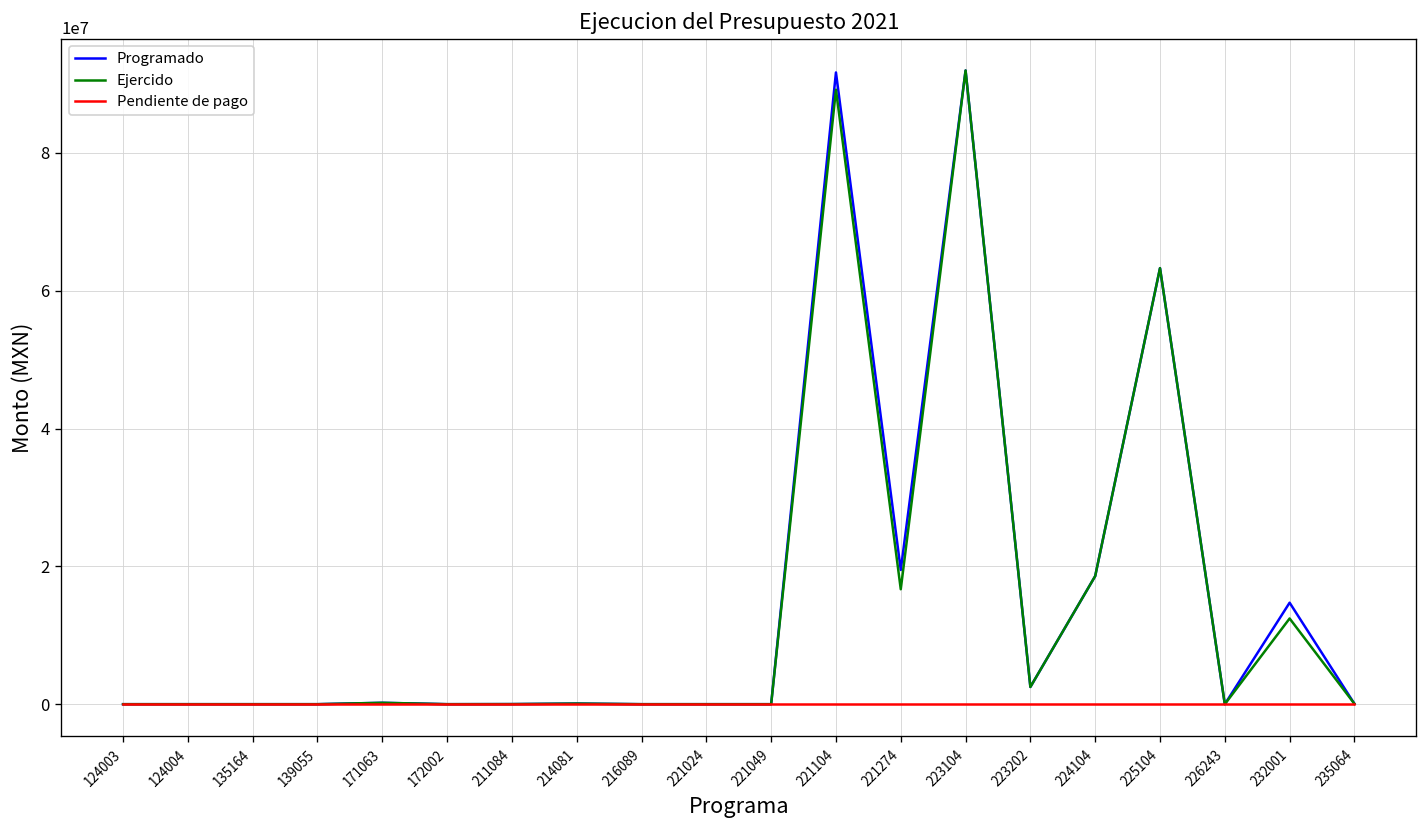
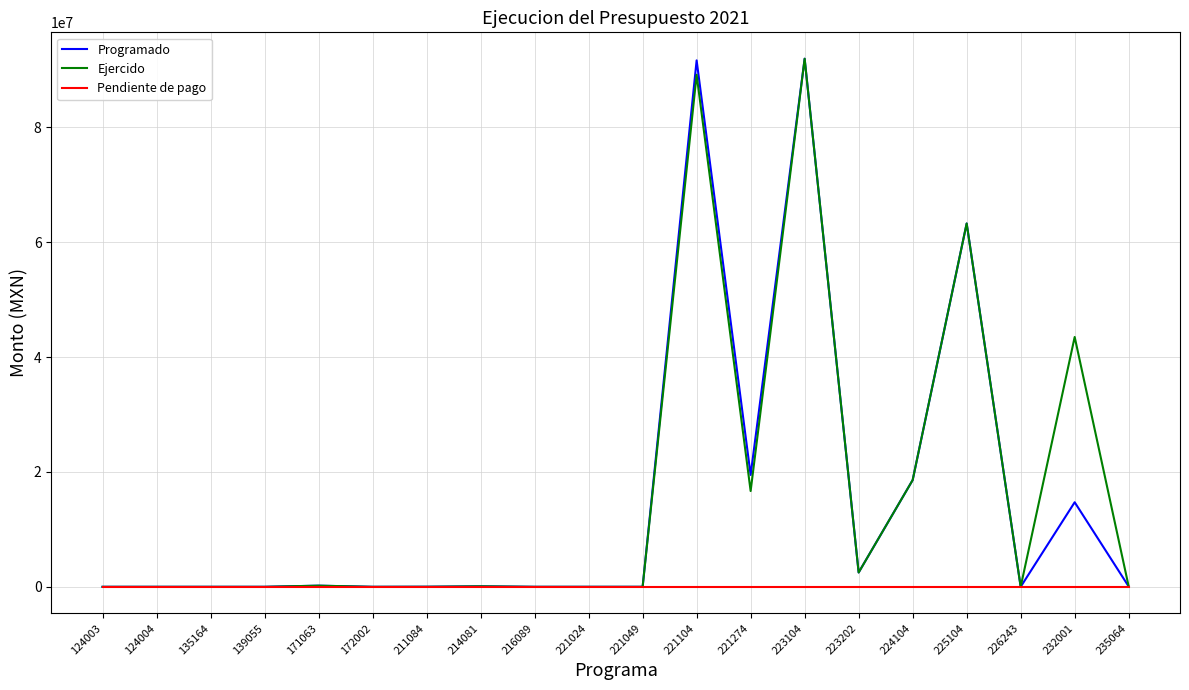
  {
    "Programado": {
      "221104": 92000000,
      "221274": 19000000,
      "232001": 15000000
    },
    "Ejercido": {
      "221104": 89000000,
      "221274": 17000000,
-     "232001": 12000000
+     "232001": 44000000
    },
    "Pendiente de pago": {
      "221104": 0,
      "221274": 0,
      "223104": 0,
      "223202": 0,
      "224104": 0,
      "225104": 0,
      "232001": 0
    }
  }
